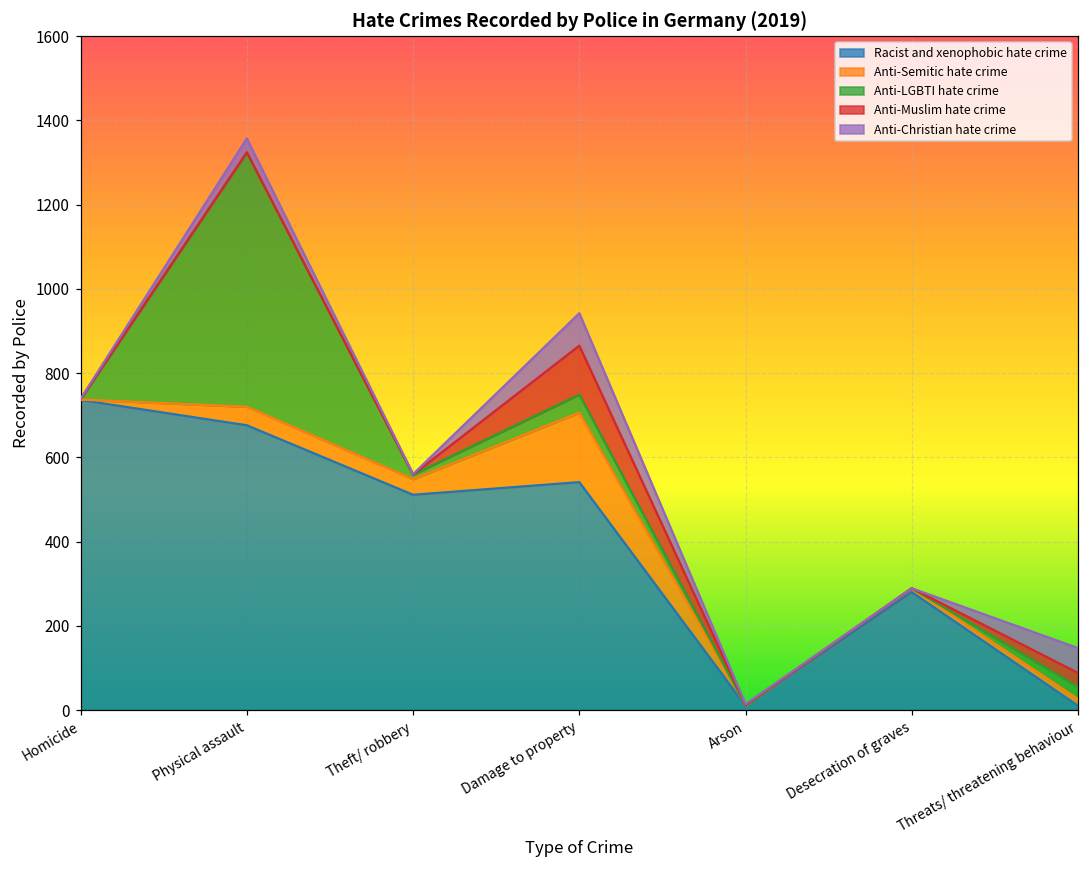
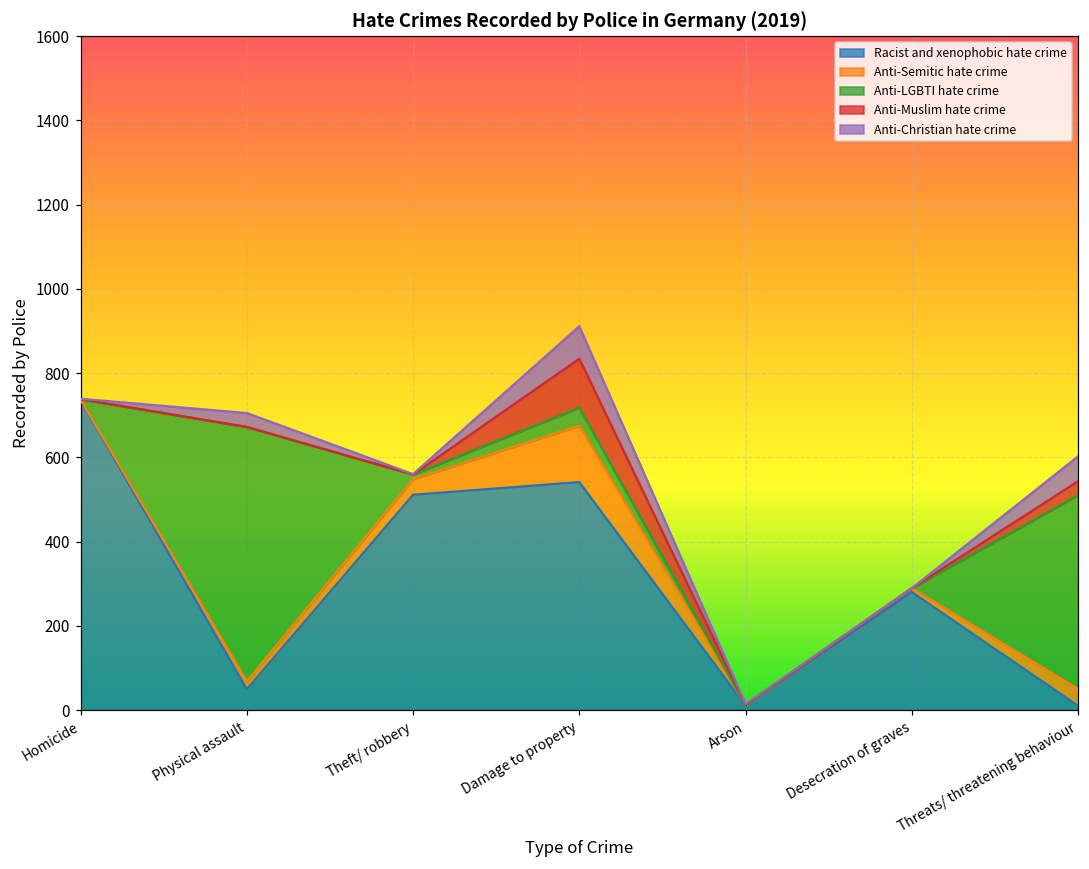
  {
    "Racist and xenophobic hate crime": {
-     "Physical assault": 680,
+     "Physical assault": 50,
      "Theft/ robbery": 510,
      "Damage to property": 540,
      "Desecration of graves": 280,
      "Threats/ threatening behaviour": 10
    },
    "Anti-Semitic hate crime": {
-     "Physical assault": 40,
+     "Physical assault": 20,
      "Theft/ robbery": 40,
-     "Damage to property": 170,
-     "Threats/ threatening behaviour": 20
+     "Damage to property": 130,
+     "Threats/ threatening behaviour": 40
    },
    "Anti-LGBTI hate crime": {
      "Damage to property": 40,
-     "Threats/ threatening behaviour": 30
+     "Threats/ threatening behaviour": 460
    },
    "Anti-Muslim hate crime": {
      "Damage to property": 120,
      "Threats/ threatening behaviour": 30
    },
    "Anti-Christian hate crime": {
      "Physical assault": 30,
      "Damage to property": 80,
      "Threats/ threatening behaviour": 60
    }
  }
